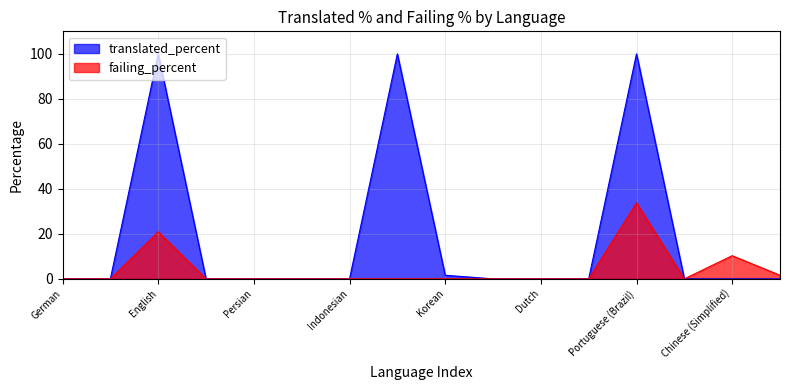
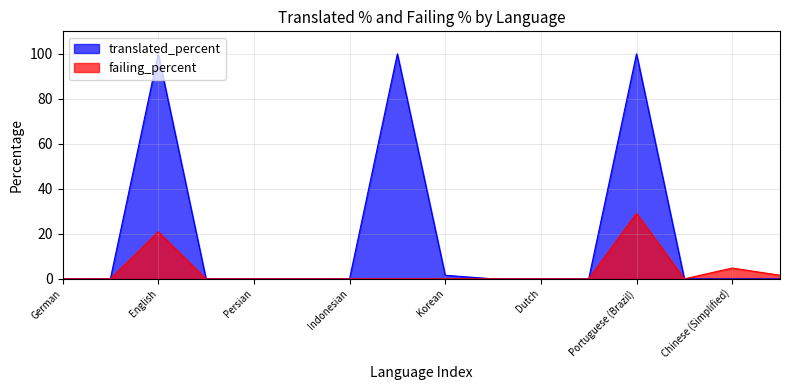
  {
    "translated_percent": {
      "Korean": 2,
      "Portuguese (Brazil)": 100,
      "Chinese (Simplified)": 0
    },
    "failing_percent": {
      "English": 21,
      "Korean": 0,
-     "Portuguese (Brazil)": 34,
-     "Chinese (Simplified)": 10
+     "Portuguese (Brazil)": 29,
+     "Chinese (Simplified)": 5
    }
  }
